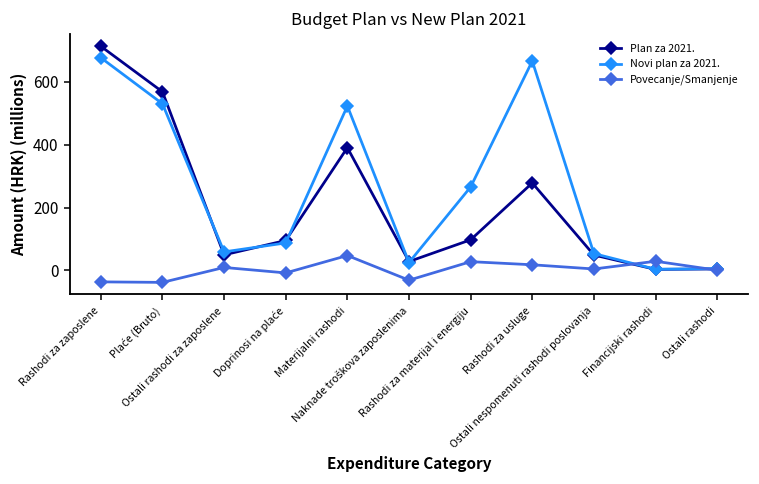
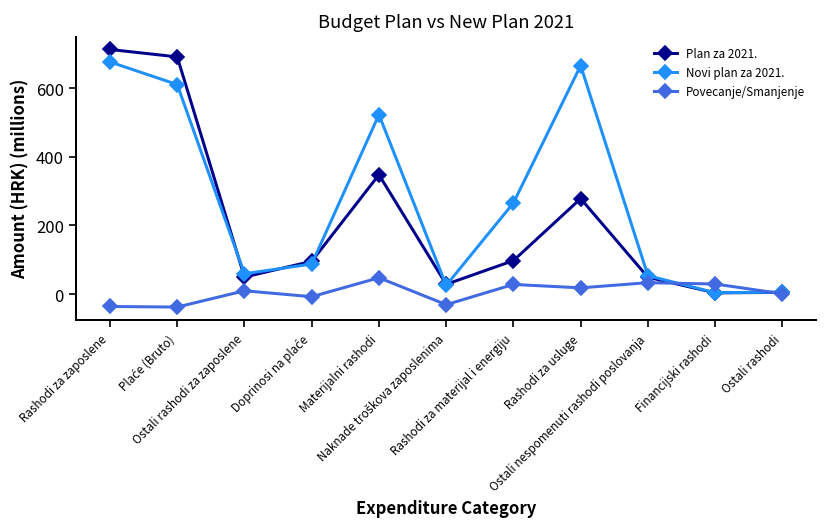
  {
    "Plan za 2021.": {
      "Rashodi za zaposlene": 710,
-     "Plaće (Bruto)": 570,
+     "Plaće (Bruto)": 690,
      "Ostali rashodi za zaposlene": 50,
-     "Materijalni rashodi": 390,
+     "Materijalni rashodi": 350,
      "Rashodi za materijal i energiju": 100,
      "Rashodi za usluge": 280
    },
    "Novi plan za 2021.": {
      "Rashodi za zaposlene": 680,
-     "Plaće (Bruto)": 530,
+     "Plaće (Bruto)": 610,
      "Ostali rashodi za zaposlene": 60,
      "Materijalni rashodi": 520,
      "Rashodi za materijal i energiju": 270,
      "Rashodi za usluge": 670
    },
    "Povecanje/Smanjenje": {
      "Rashodi za zaposlene": -40,
      "Plaće (Bruto)": -40,
      "Ostali rashodi za zaposlene": 10,
      "Doprinosi na plaće": -10,
      "Materijalni rashodi": 50,
      "Naknade troškova zaposlenima": -30,
      "Rashodi za materijal i energiju": 30,
      "Rashodi za usluge": 20,
-     "Ostali nespomenuti rashodi poslovanja": 0,
+     "Ostali nespomenuti rashodi poslovanja": 30,
      "Financijski rashodi": 30
    }
  }
